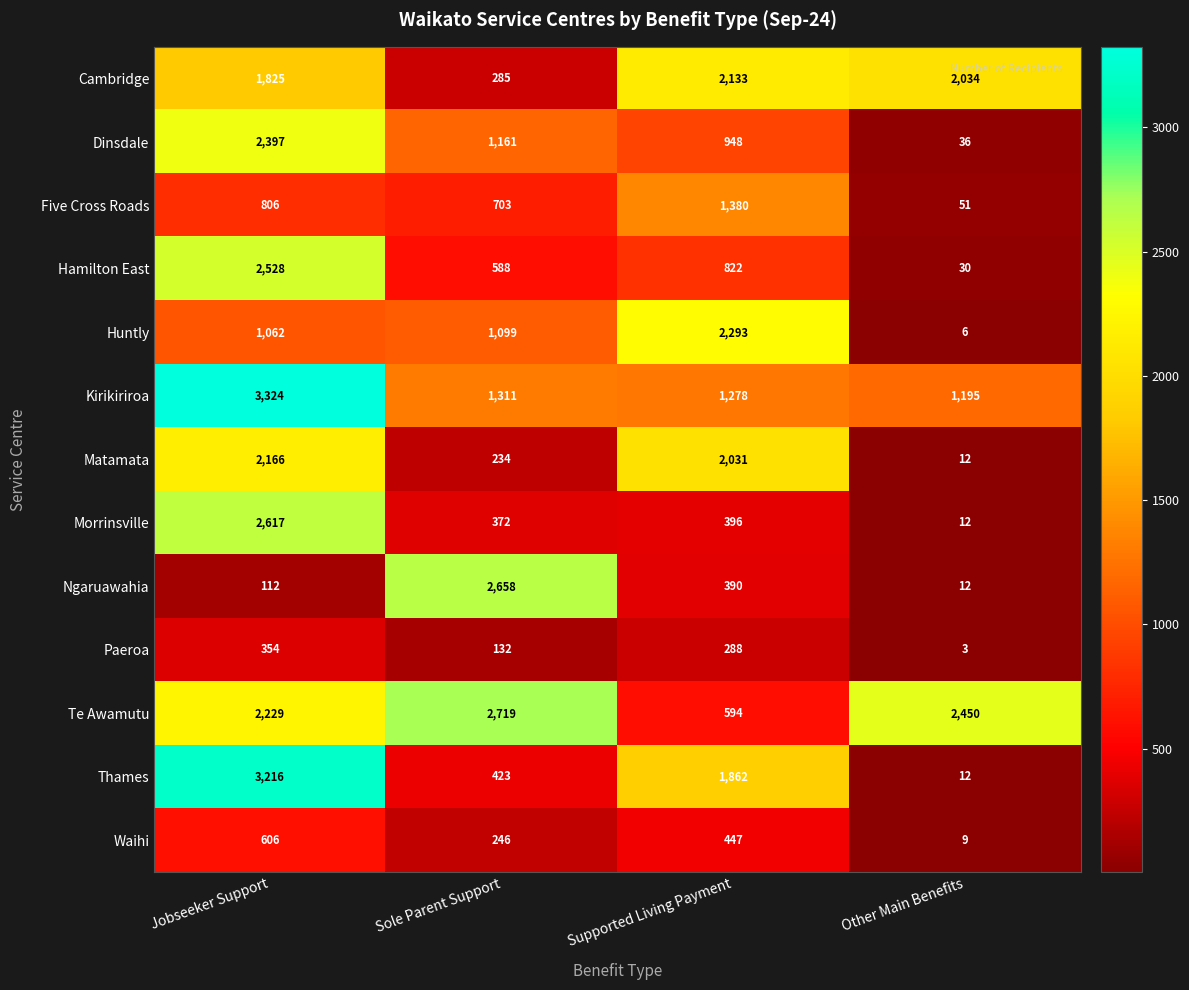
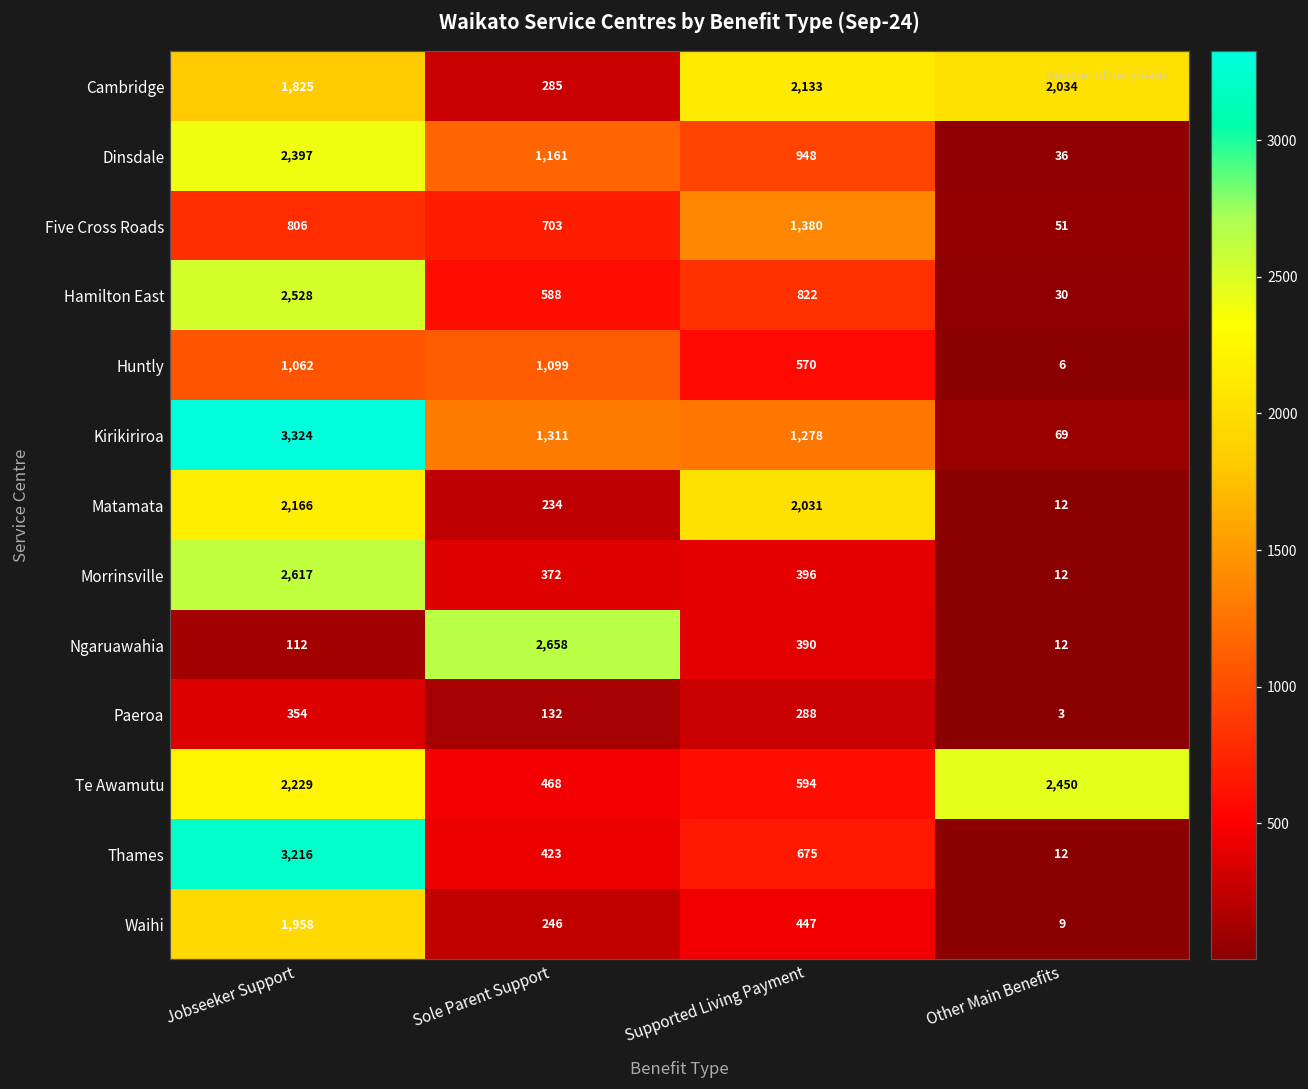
  {
    "Cambridge": {
      "Jobseeker Support": "1,825",
      "Sole Parent Support": "285",
      "Supported Living Payment": "2,133"
    },
    "Dinsdale": {
      "Jobseeker Support": "2,397",
      "Sole Parent Support": "1,161",
      "Supported Living Payment": "948",
      "Other Main Benefits": "36"
    },
    "Five Cross Roads": {
      "Jobseeker Support": "806",
      "Sole Parent Support": "703",
      "Supported Living Payment": "1,380",
      "Other Main Benefits": "51"
    },
    "Hamilton East": {
      "Jobseeker Support": "2,528",
      "Sole Parent Support": "588",
      "Supported Living Payment": "822",
      "Other Main Benefits": "30"
    },
    "Huntly": {
      "Jobseeker Support": "1,062",
      "Sole Parent Support": "1,099",
-     "Supported Living Payment": "2,293",
+     "Supported Living Payment": "570",
      "Other Main Benefits": "6"
    },
    "Kirikiriroa": {
      "Jobseeker Support": "3,324",
      "Sole Parent Support": "1,311",
      "Supported Living Payment": "1,278",
-     "Other Main Benefits": "1,195"
+     "Other Main Benefits": "69"
    },
    "Matamata": {
      "Jobseeker Support": "2,166",
      "Sole Parent Support": "234",
      "Supported Living Payment": "2,031",
      "Other Main Benefits": "12"
    },
    "Morrinsville": {
      "Jobseeker Support": "2,617",
      "Sole Parent Support": "372",
      "Supported Living Payment": "396",
      "Other Main Benefits": "12"
    },
    "Ngaruawahia": {
      "Jobseeker Support": "112",
      "Sole Parent Support": "2,658",
      "Supported Living Payment": "390",
      "Other Main Benefits": "12"
    },
    "Paeroa": {
      "Jobseeker Support": "354",
      "Sole Parent Support": "132",
      "Supported Living Payment": "288",
      "Other Main Benefits": "3"
    },
    "Te Awamutu": {
      "Jobseeker Support": "2,229",
-     "Sole Parent Support": "2,719",
+     "Sole Parent Support": "468",
      "Supported Living Payment": "594",
      "Other Main Benefits": "2,450"
    },
    "Thames": {
      "Jobseeker Support": "3,216",
      "Sole Parent Support": "423",
-     "Supported Living Payment": "1,862",
+     "Supported Living Payment": "675",
      "Other Main Benefits": "12"
    },
    "Waihi": {
-     "Jobseeker Support": "606",
+     "Jobseeker Support": "1,958",
      "Sole Parent Support": "246",
      "Supported Living Payment": "447",
      "Other Main Benefits": "9"
    }
  }
